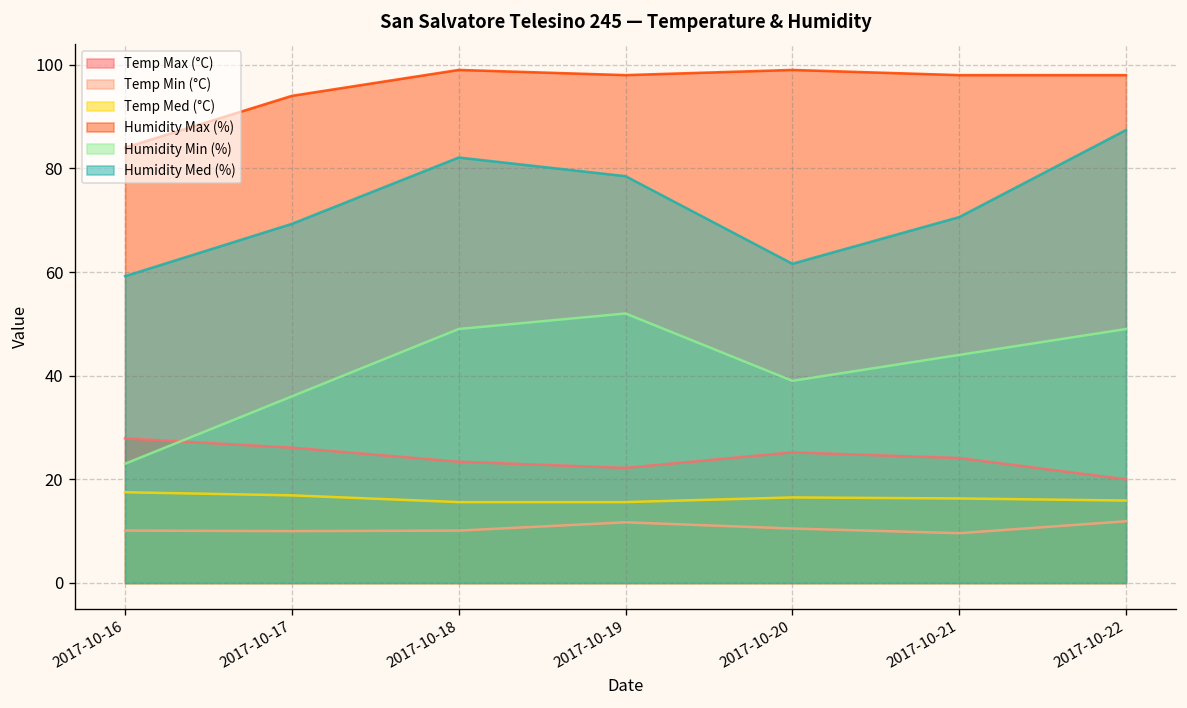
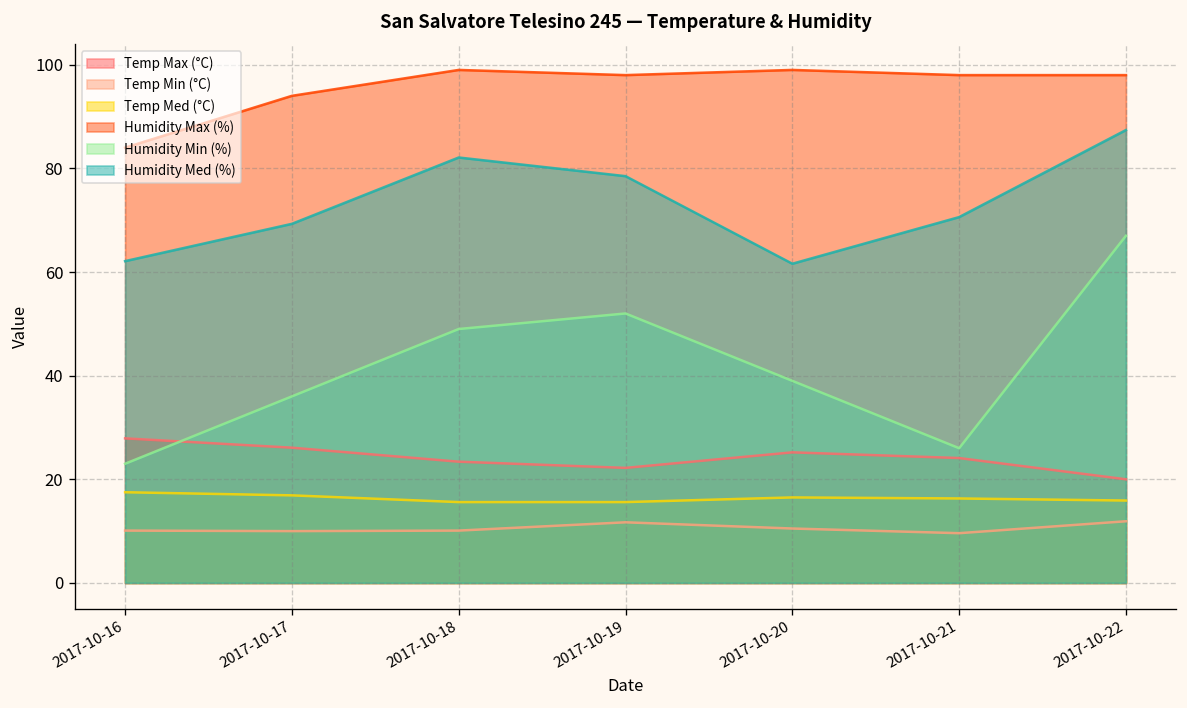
  {
    "Temp Med (°C)": {
      "2017-10-16": 18,
      "2017-10-17": 17,
      "2017-10-18": 16,
      "2017-10-19": 16,
      "2017-10-20": 17,
      "2017-10-21": 16,
      "2017-10-22": 16
    },
    "Humidity Min (%)": {
      "2017-10-16": 23,
      "2017-10-17": 36,
      "2017-10-18": 49,
      "2017-10-19": 52,
      "2017-10-20": 39,
-     "2017-10-21": 44,
-     "2017-10-22": 49
+     "2017-10-21": 26,
+     "2017-10-22": 67
    },
    "Humidity Med (%)": {
-     "2017-10-16": 59,
+     "2017-10-16": 62,
      "2017-10-17": 69,
      "2017-10-18": 82,
      "2017-10-19": 79,
      "2017-10-20": 62,
      "2017-10-21": 71,
      "2017-10-22": 87
    }
  }
